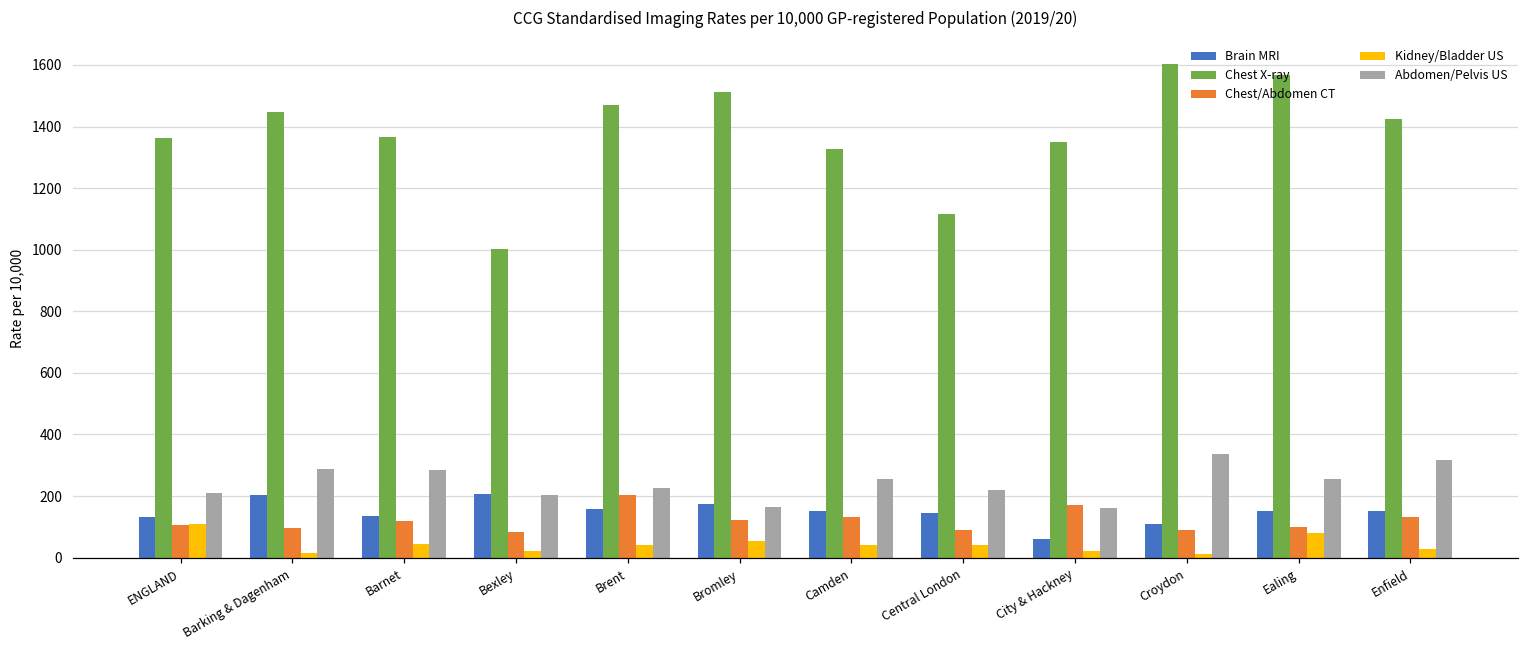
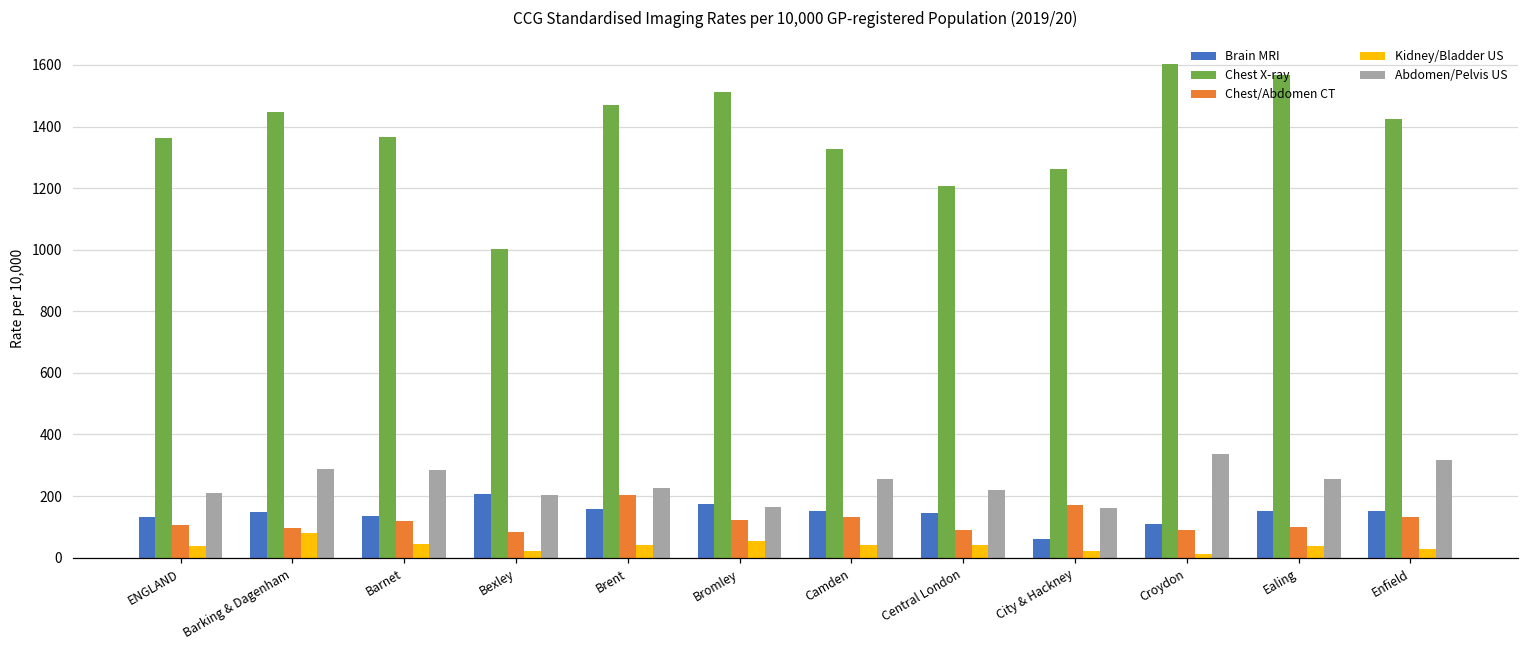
  {
    "Brain MRI": {
      "ENGLAND": 130,
-     "Barking & Dagenham": 200,
+     "Barking & Dagenham": 150,
      "Barnet": 140,
      "Bexley": 210,
      "Brent": 160,
      "Bromley": 170,
      "Camden": 150,
      "Central London": 140,
      "City & Hackney": 60,
      "Croydon": 110,
      "Ealing": 150,
      "Enfield": 150
    },
    "Chest X-ray": {
      "ENGLAND": 1360,
      "Barking & Dagenham": 1450,
      "Barnet": 1370,
      "Bexley": 1000,
      "Brent": 1470,
      "Bromley": 1510,
      "Camden": 1330,
-     "Central London": 1120,
-     "City & Hackney": 1350,
+     "Central London": 1210,
+     "City & Hackney": 1260,
      "Croydon": 1600,
      "Ealing": 1570,
      "Enfield": 1420
    },
    "Chest/Abdomen CT": {
      "ENGLAND": 110,
      "Barking & Dagenham": 100,
      "Barnet": 120,
      "Bexley": 80,
      "Brent": 200,
      "Bromley": 120,
      "Camden": 130,
      "Central London": 90,
      "City & Hackney": 170,
      "Croydon": 90,
      "Ealing": 100,
      "Enfield": 130
    },
    "Kidney/Bladder US": {
-     "ENGLAND": 110,
-     "Barking & Dagenham": 10,
+     "ENGLAND": 40,
+     "Barking & Dagenham": 80,
      "Barnet": 40,
      "Bexley": 20,
      "Brent": 40,
      "Bromley": 60,
      "Camden": 40,
      "Central London": 40,
      "City & Hackney": 20,
      "Croydon": 10,
-     "Ealing": 80,
+     "Ealing": 40,
      "Enfield": 30
    },
    "Abdomen/Pelvis US": {
      "ENGLAND": 210,
      "Barking & Dagenham": 290,
      "Barnet": 290,
      "Bexley": 200,
      "Brent": 230,
      "Bromley": 160,
      "Camden": 250,
      "Central London": 220,
      "City & Hackney": 160,
      "Croydon": 340,
      "Ealing": 260,
      "Enfield": 320
    }
  }
